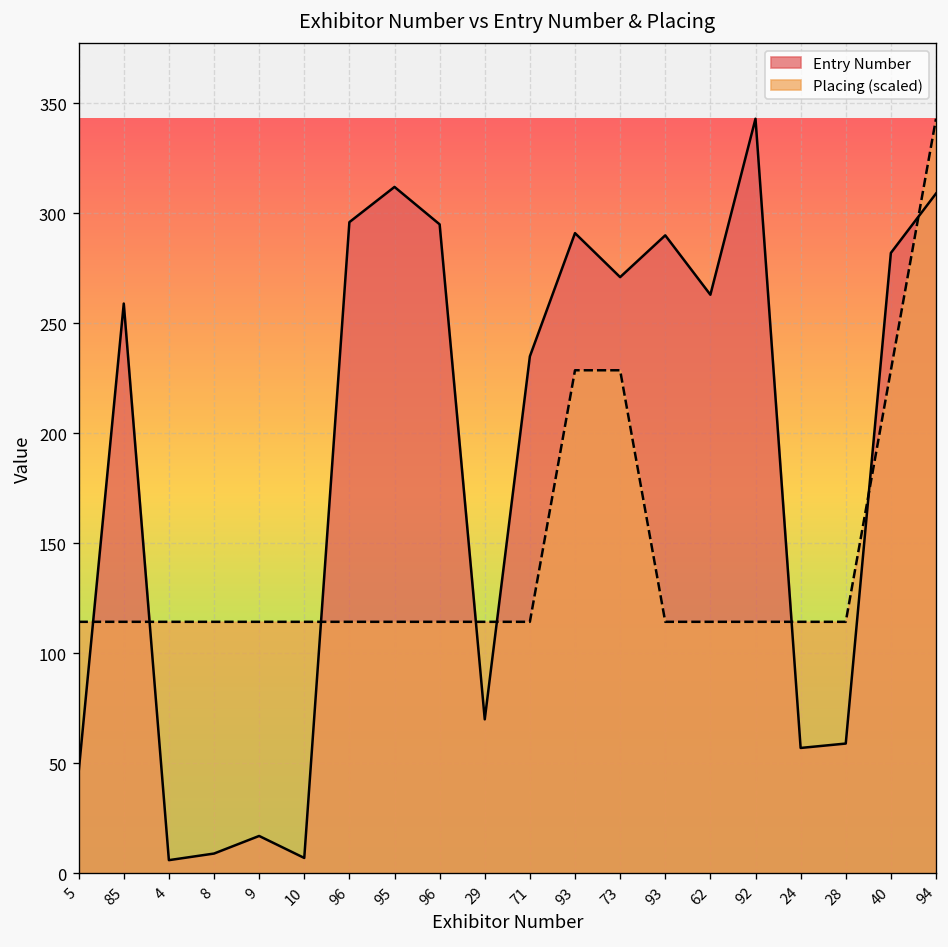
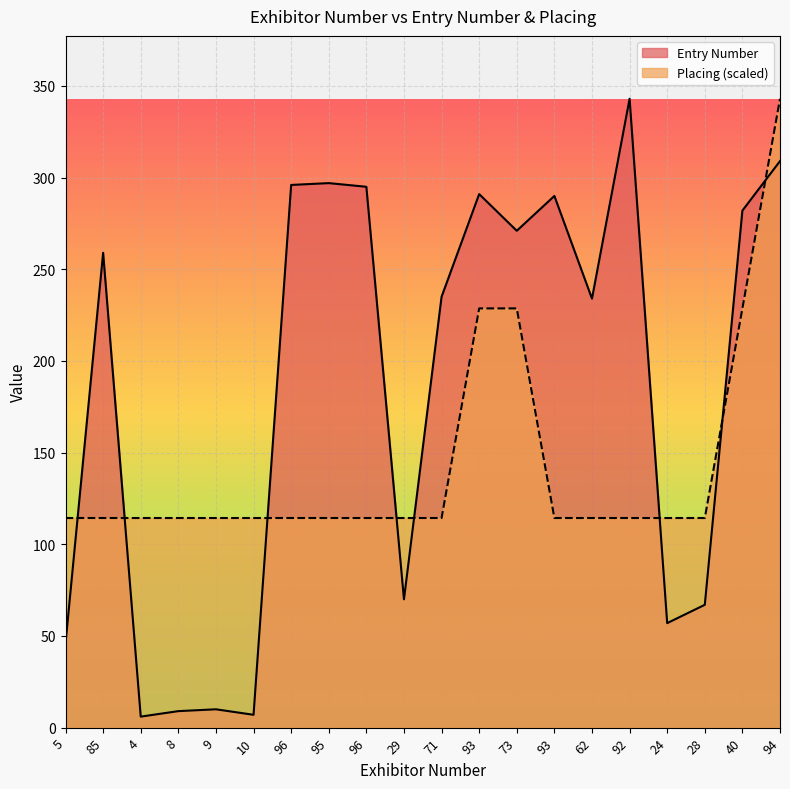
  {
    "Entry Number": {
      "5": 46,
      "85": 259,
      "4": 6,
      "8": 9,
-     "9": 17,
+     "9": 10,
      "10": 7,
-     "95": 312,
+     "95": 297,
      "29": 70,
      "71": 235,
      "73": 271,
-     "62": 263,
+     "62": 234,
      "92": 343,
      "24": 57,
-     "28": 59,
+     "28": 67,
      "40": 282,
      "94": 309
    },
    "Placing (scaled)": {
      "5": 114,
      "85": 114,
      "4": 114,
      "8": 114,
      "9": 114,
      "10": 114,
      "95": 114,
      "29": 114,
      "71": 114,
      "73": 229,
      "62": 114,
      "92": 114,
      "24": 114,
      "28": 114,
      "40": 229,
      "94": 343
    }
  }
